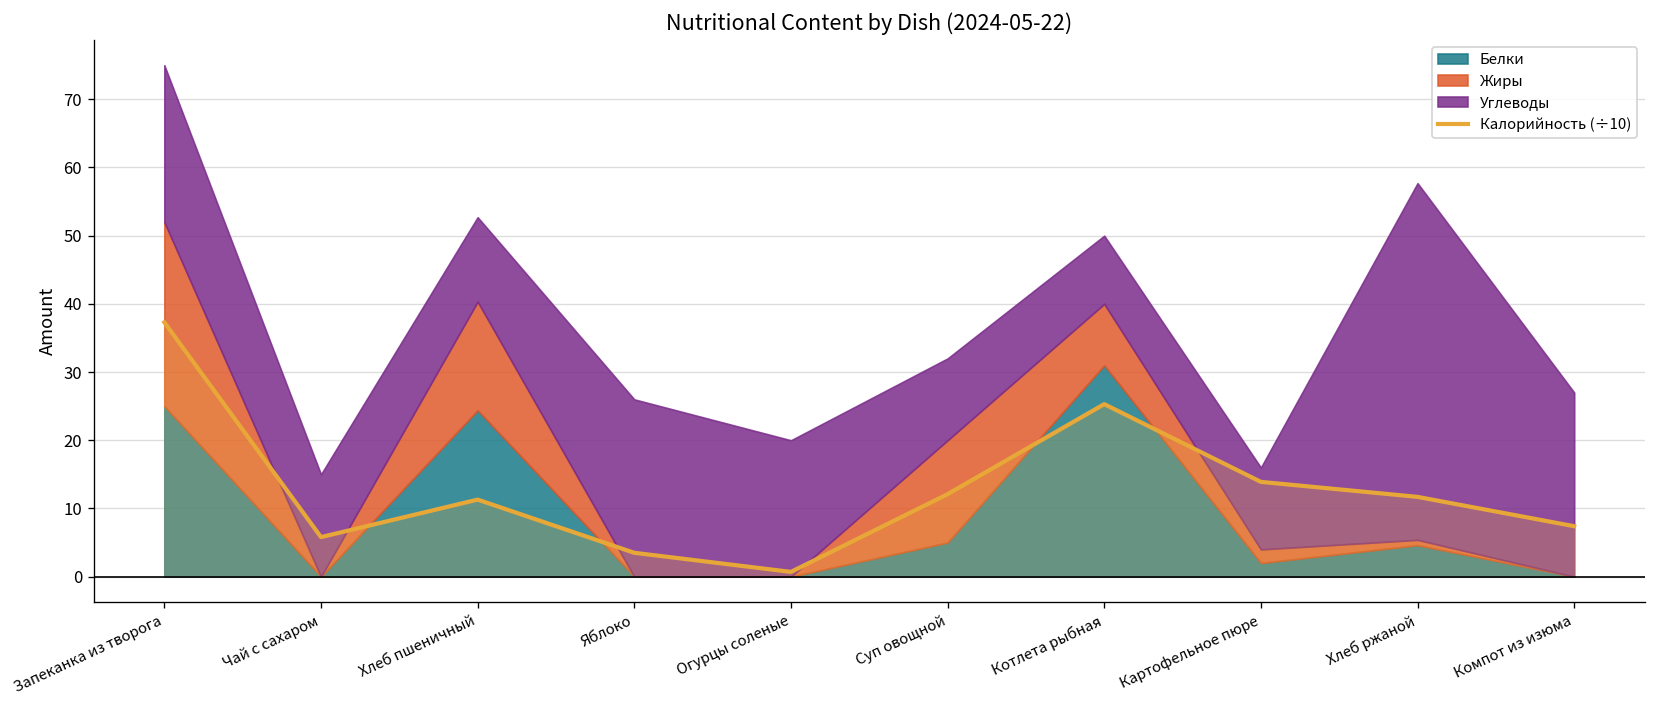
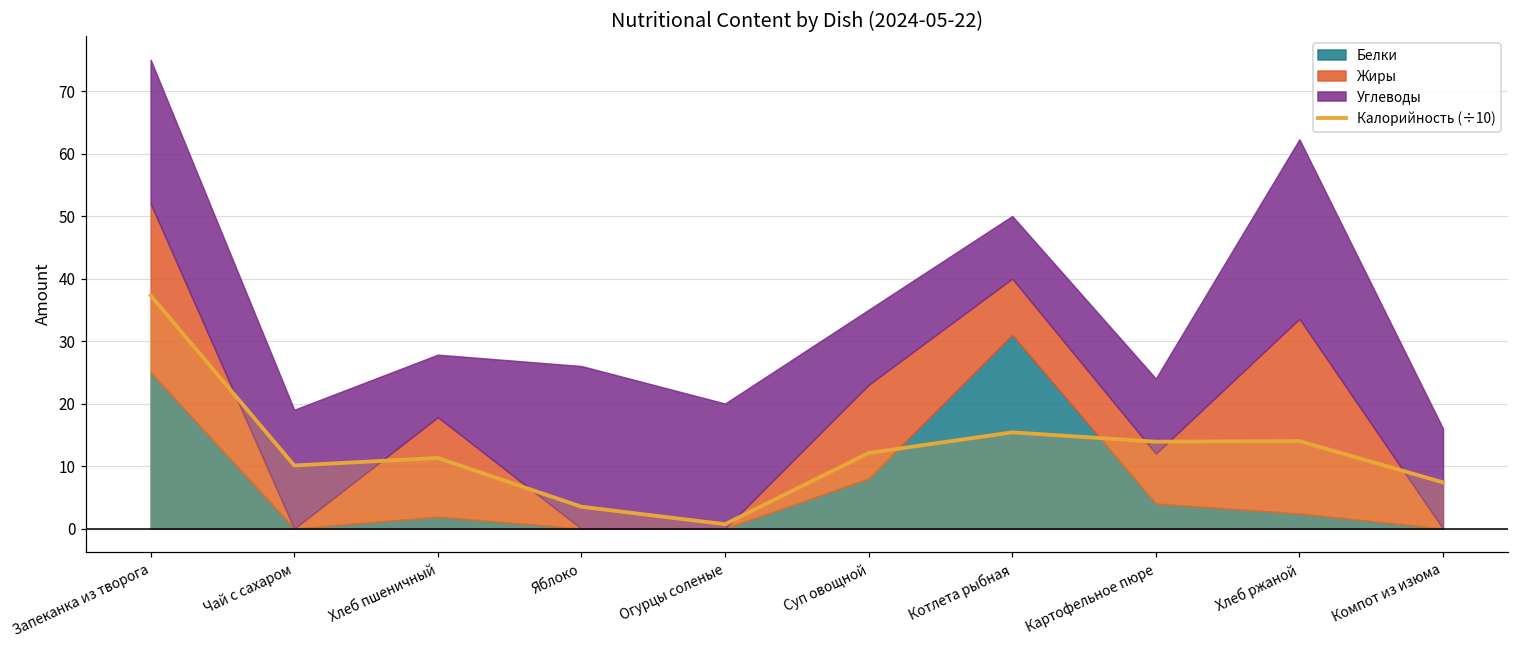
  {
    "Калорийность (÷10)": {
      "Запеканка из творога": 37,
-     "Чай с сахаром": 6,
+     "Чай с сахаром": 10,
      "Хлеб пшеничный": 11,
      "Яблоко": 4,
      "Огурцы соленые": 1,
      "Суп овощной": 12,
-     "Котлета рыбная": 25,
+     "Котлета рыбная": 15,
      "Картофельное пюре": 14,
-     "Хлеб ржаной": 12,
+     "Хлеб ржаной": 14,
      "Компот из изюма": 7
    },
    "Белки": {
      "Запеканка из творога": 25,
-     "Хлеб пшеничный": 24,
-     "Суп овощной": 5,
+     "Хлеб пшеничный": 2,
+     "Суп овощной": 8,
      "Котлета рыбная": 31,
-     "Картофельное пюре": 2,
-     "Хлеб ржаной": 5
+     "Картофельное пюре": 4,
+     "Хлеб ржаной": 2
    },
    "Жиры": {
      "Запеканка из творога": 27,
      "Хлеб пшеничный": 16,
      "Суп овощной": 15,
      "Котлета рыбная": 9,
-     "Картофельное пюре": 2,
-     "Хлеб ржаной": 1
+     "Картофельное пюре": 8,
+     "Хлеб ржаной": 31
    },
    "Углеводы": {
      "Запеканка из творога": 23,
-     "Чай с сахаром": 15,
-     "Хлеб пшеничный": 12,
+     "Чай с сахаром": 19,
+     "Хлеб пшеничный": 10,
      "Яблоко": 26,
      "Огурцы соленые": 20,
      "Суп овощной": 12,
      "Котлета рыбная": 10,
      "Картофельное пюре": 12,
-     "Хлеб ржаной": 52,
-     "Компот из изюма": 27
+     "Хлеб ржаной": 29,
+     "Компот из изюма": 16
    }
  }
